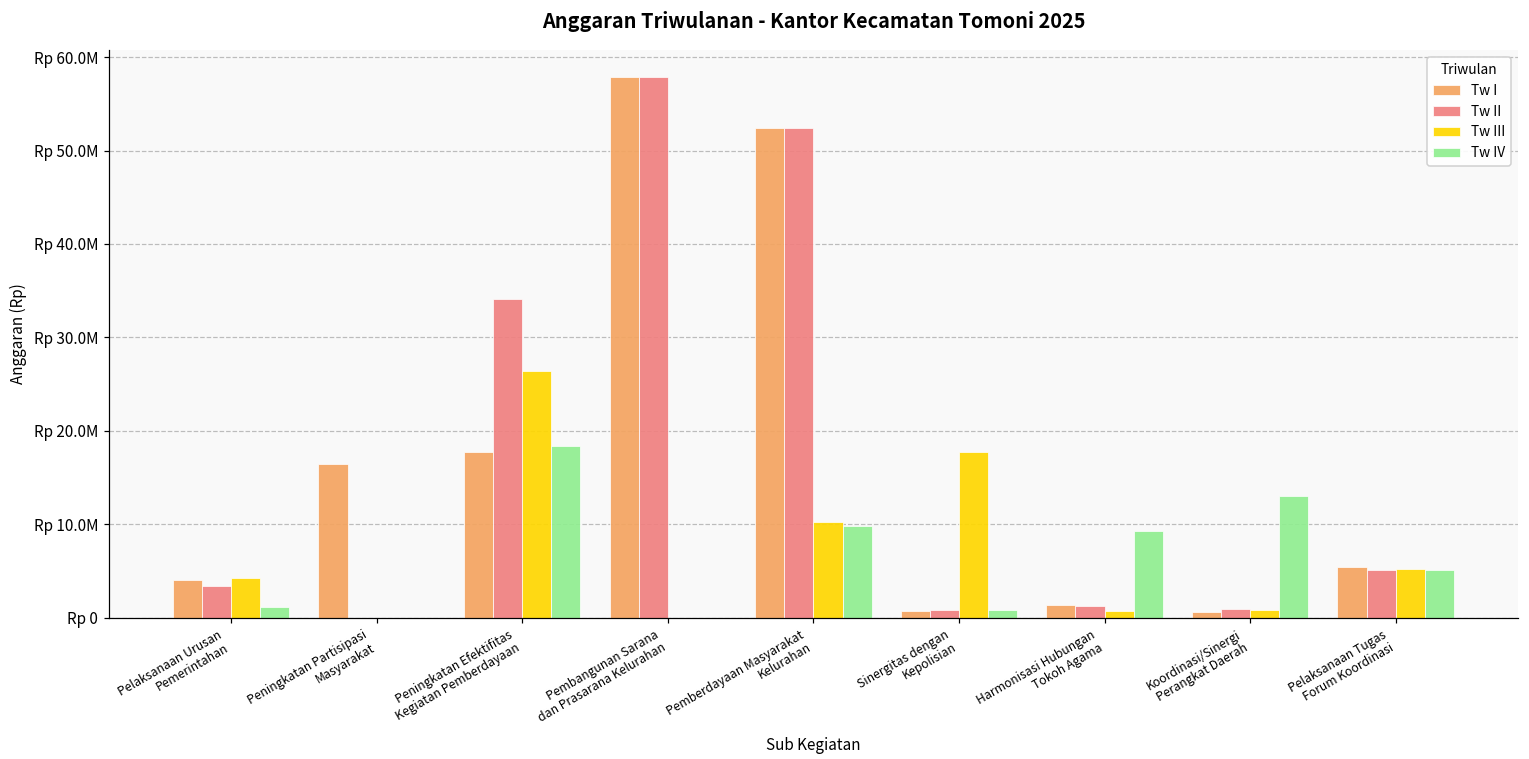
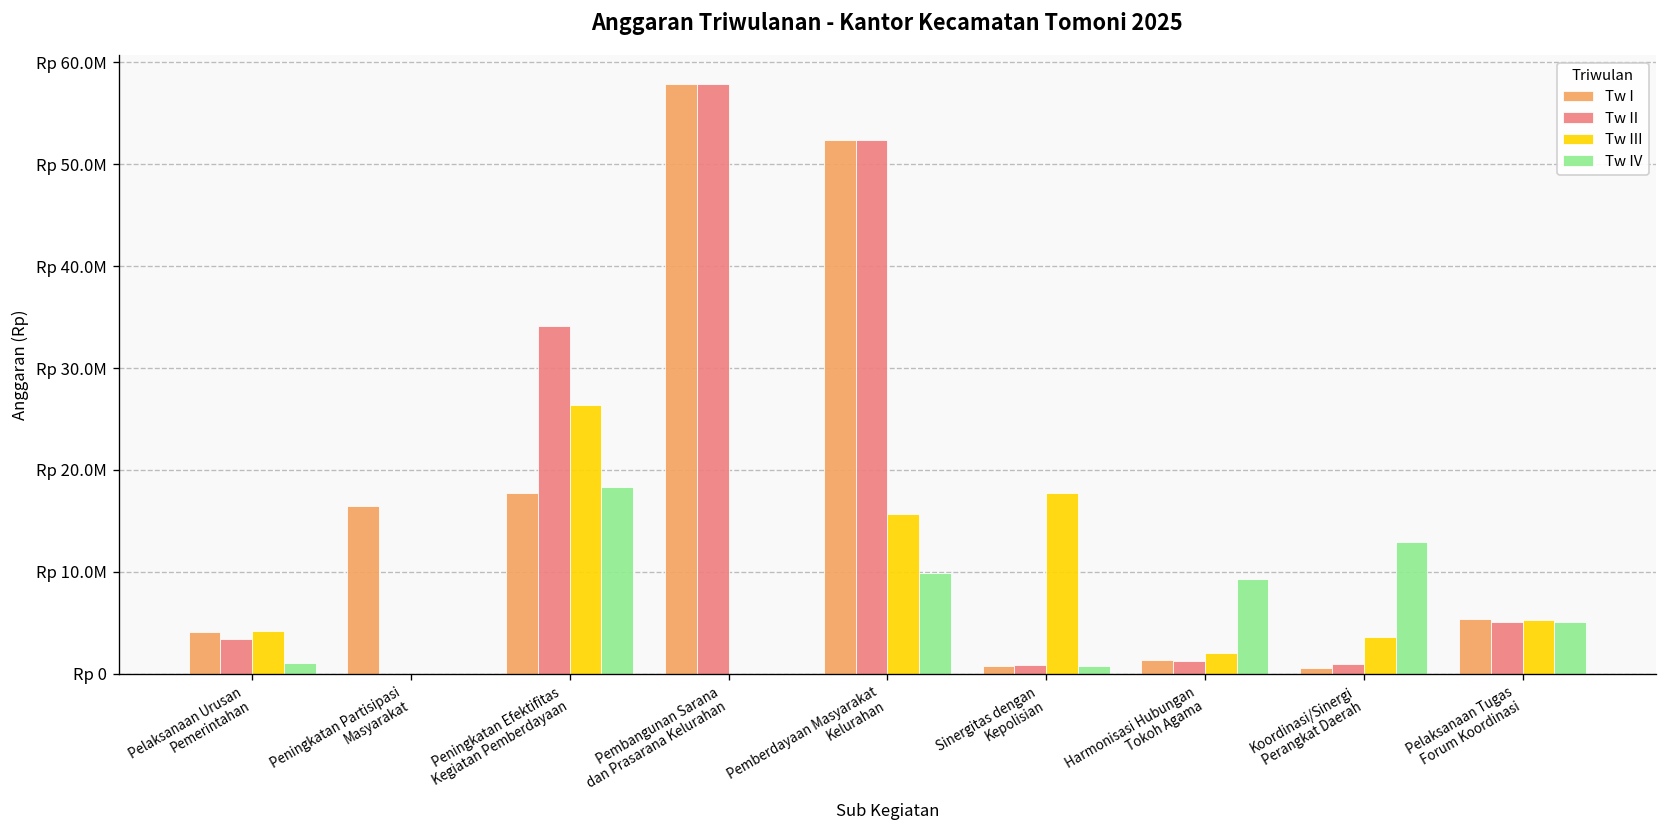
  {
    "Tw III": {
      "Pelaksanaan Urusan Pemerintahan": "Rp 4000000",
      "Peningkatan Partisipasi Masyarakat": "Rp 0",
      "Peningkatan Efektifitas Kegiatan Pemberdayaan": "Rp 26000000",
      "Pembangunan Sarana dan Prasarana Kelurahan": "Rp 0",
-     "Pemberdayaan Masyarakat Kelurahan": "Rp 10000000",
+     "Pemberdayaan Masyarakat Kelurahan": "Rp 16000000",
      "Sinergitas dengan Kepolisian": "Rp 18000000",
-     "Harmonisasi Hubungan Tokoh Agama": "Rp 1000000",
-     "Koordinasi/Sinergi Perangkat Daerah": "Rp 1000000",
+     "Harmonisasi Hubungan Tokoh Agama": "Rp 2000000",
+     "Koordinasi/Sinergi Perangkat Daerah": "Rp 4000000",
      "Pelaksanaan Tugas Forum Koordinasi": "Rp 5000000"
    },
    "Tw IV": {
      "Pelaksanaan Urusan Pemerintahan": "Rp 1000000",
      "Peningkatan Partisipasi Masyarakat": "Rp 0",
      "Peningkatan Efektifitas Kegiatan Pemberdayaan": "Rp 18000000",
      "Pembangunan Sarana dan Prasarana Kelurahan": "Rp 0",
      "Pemberdayaan Masyarakat Kelurahan": "Rp 10000000",
      "Sinergitas dengan Kepolisian": "Rp 1000000",
      "Harmonisasi Hubungan Tokoh Agama": "Rp 9000000",
      "Koordinasi/Sinergi Perangkat Daerah": "Rp 13000000",
      "Pelaksanaan Tugas Forum Koordinasi": "Rp 5000000"
    }
  }
